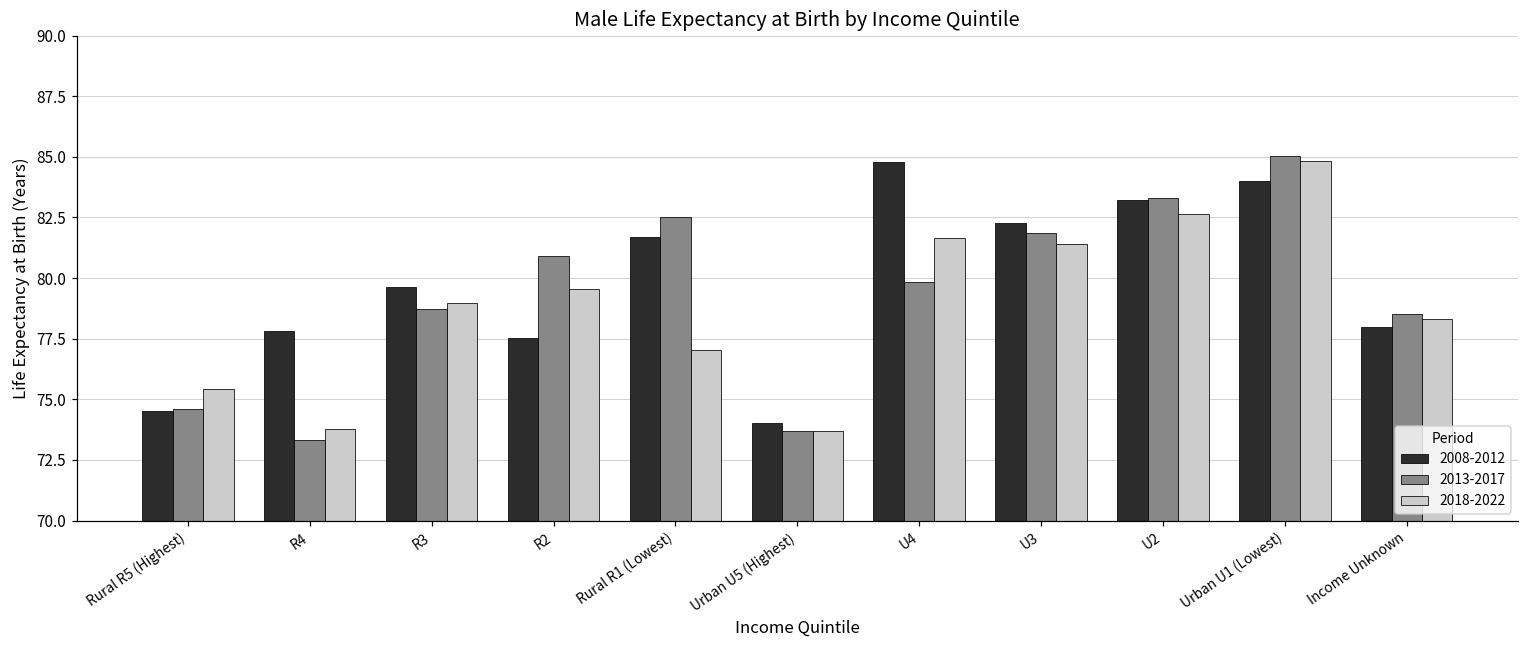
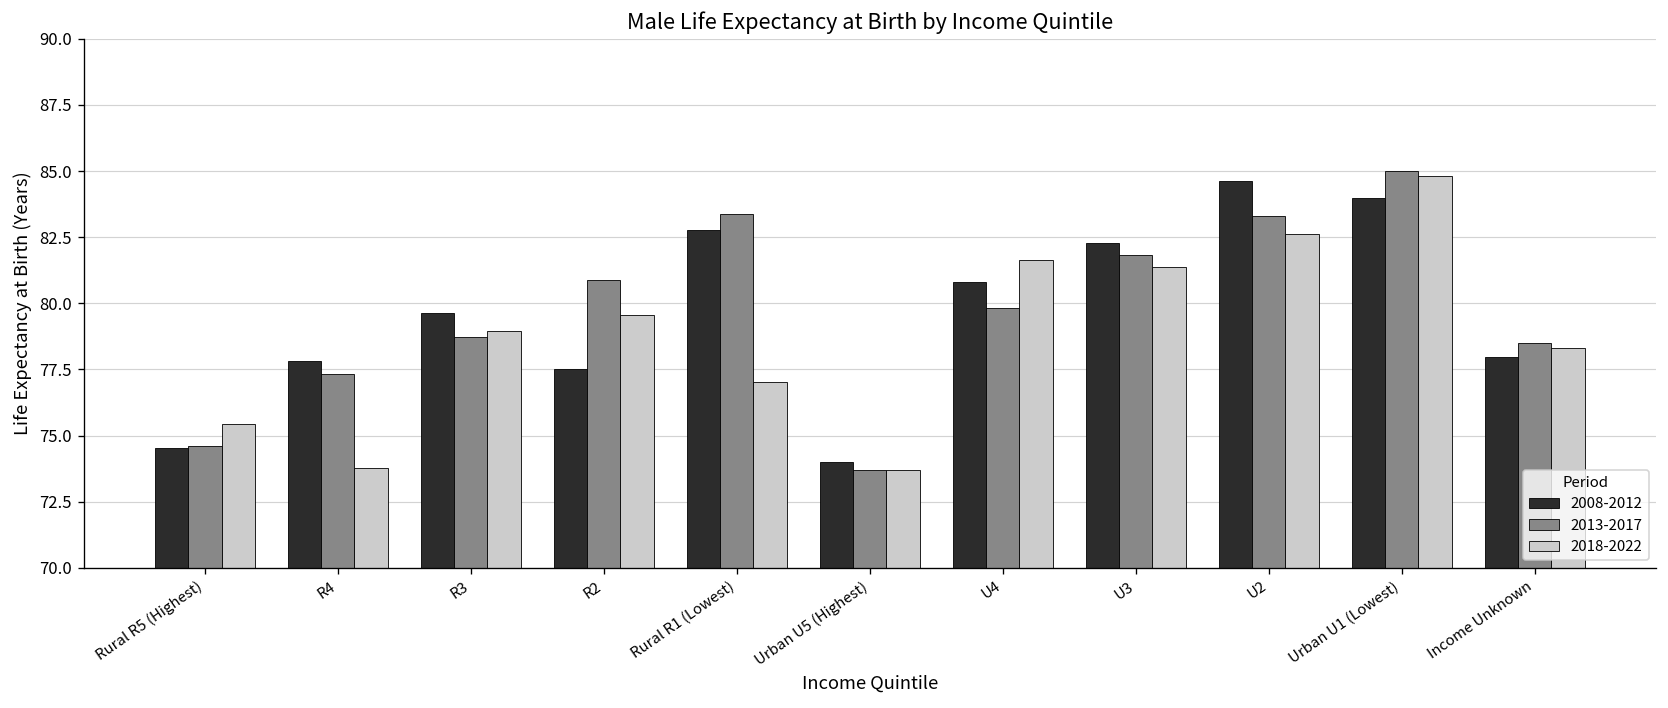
  {
    "2008-2012": {
      "Rural R5 (Highest)": 74.5,
      "R4": 77.8,
      "R3": 79.6,
      "R2": 77.5,
-     "Rural R1 (Lowest)": 81.7,
+     "Rural R1 (Lowest)": 82.8,
      "Urban U5 (Highest)": 74.0,
-     "U4": 84.8,
+     "U4": 80.8,
      "U3": 82.3,
-     "U2": 83.2,
+     "U2": 84.6,
      "Urban U1 (Lowest)": 84.0,
      "Income Unknown": 78.0
    },
    "2013-2017": {
      "Rural R5 (Highest)": 74.6,
-     "R4": 73.3,
+     "R4": 77.3,
      "R3": 78.7,
      "R2": 80.9,
-     "Rural R1 (Lowest)": 82.5,
+     "Rural R1 (Lowest)": 83.4,
      "Urban U5 (Highest)": 73.7,
      "U4": 79.8,
      "U3": 81.8,
      "U2": 83.3,
      "Urban U1 (Lowest)": 85.0,
      "Income Unknown": 78.5
    },
    "2018-2022": {
      "Rural R5 (Highest)": 75.4,
      "R4": 73.8,
      "R3": 79.0,
      "R2": 79.5,
      "Rural R1 (Lowest)": 77.0,
      "Urban U5 (Highest)": 73.7,
      "U4": 81.6,
      "U3": 81.4,
      "U2": 82.6,
      "Urban U1 (Lowest)": 84.8,
      "Income Unknown": 78.3
    }
  }
